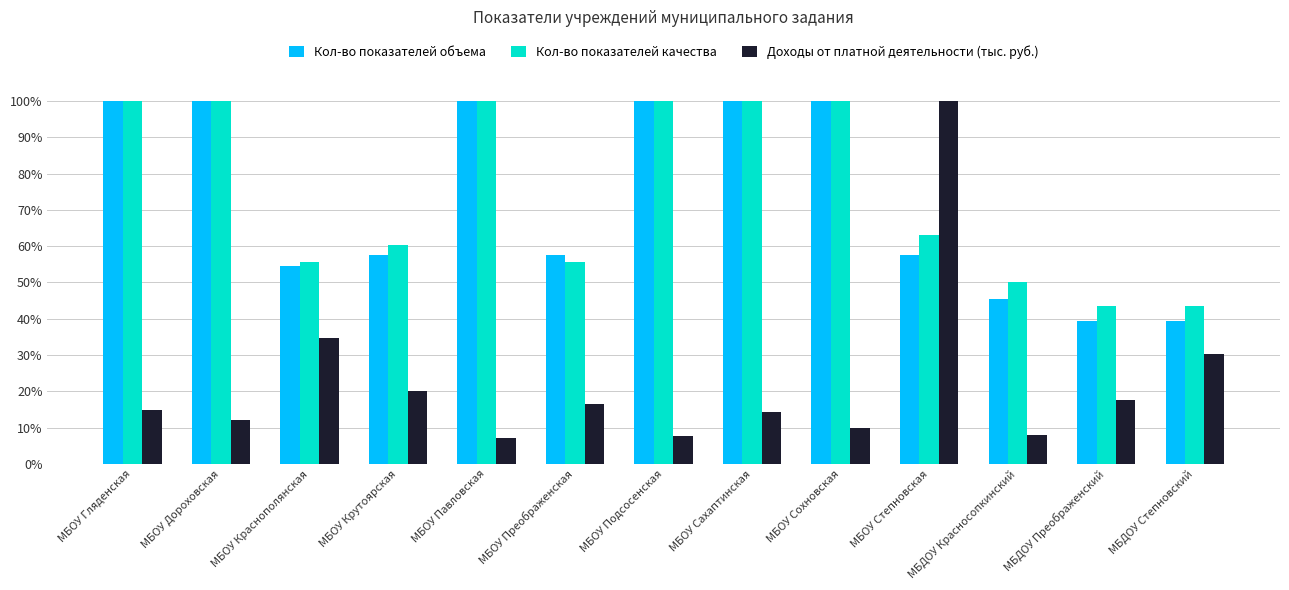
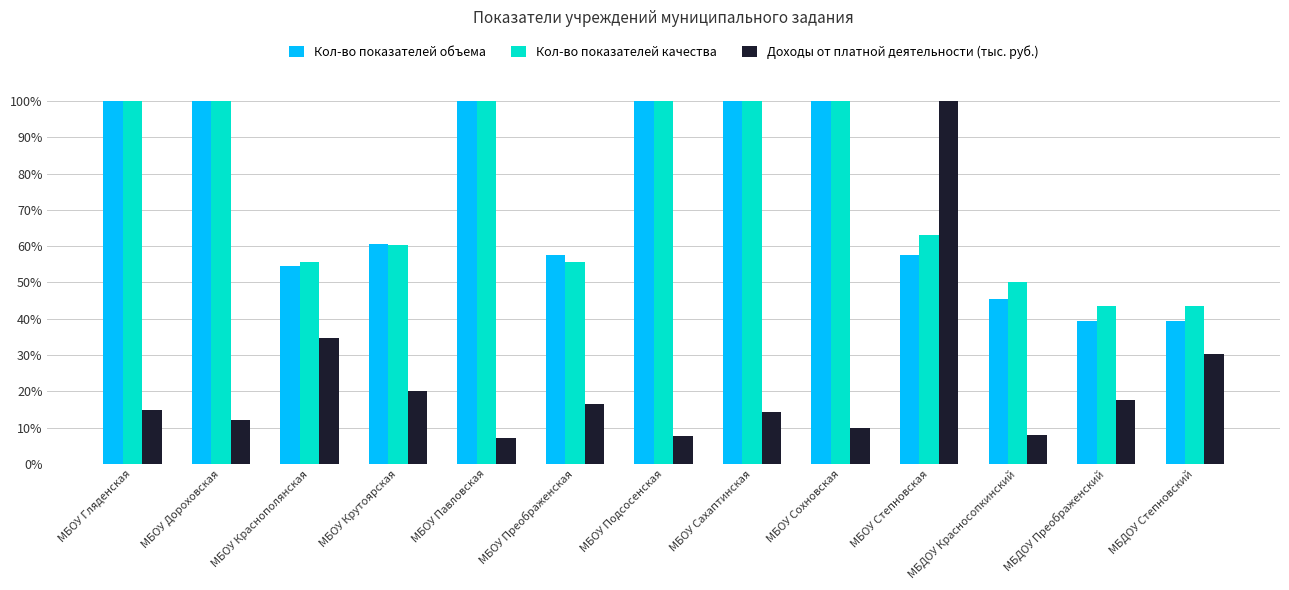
  {
    "Кол-во показателей объема": {
      "МБОУ Гляденская": "100%",
      "МБОУ Дороховская": "100%",
      "МБОУ Краснополянская": "55%",
-     "МБОУ Крутоярская": "58%",
+     "МБОУ Крутоярская": "61%",
      "МБОУ Павловская": "100%",
      "МБОУ Преображенская": "58%",
      "МБОУ Подсосенская": "100%",
      "МБОУ Сахаптинская": "100%",
      "МБОУ Сохновская": "100%",
      "МБОУ Степновская": "58%",
      "МБДОУ Красносопкинский": "45%",
      "МБДОУ Преображенский": "39%",
      "МБДОУ Степновский": "39%"
    },
    "Кол-во показателей качества": {
      "МБОУ Гляденская": "100%",
      "МБОУ Дороховская": "100%",
      "МБОУ Краснополянская": "56%",
      "МБОУ Крутоярская": "60%",
      "МБОУ Павловская": "100%",
      "МБОУ Преображенская": "56%",
      "МБОУ Подсосенская": "100%",
      "МБОУ Сахаптинская": "100%",
      "МБОУ Сохновская": "100%",
      "МБОУ Степновская": "63%",
      "МБДОУ Красносопкинский": "50%",
      "МБДОУ Преображенский": "44%",
      "МБДОУ Степновский": "44%"
    },
    "Доходы от платной деятельности (тыс. руб.)": {
      "МБОУ Гляденская": "15%",
      "МБОУ Дороховская": "12%",
      "МБОУ Краснополянская": "35%",
      "МБОУ Крутоярская": "20%",
      "МБОУ Павловская": "7%",
      "МБОУ Преображенская": "16%",
      "МБОУ Подсосенская": "8%",
      "МБОУ Сахаптинская": "14%",
      "МБОУ Сохновская": "10%",
      "МБОУ Степновская": "100%",
      "МБДОУ Красносопкинский": "8%",
      "МБДОУ Преображенский": "18%",
      "МБДОУ Степновский": "30%"
    }
  }
